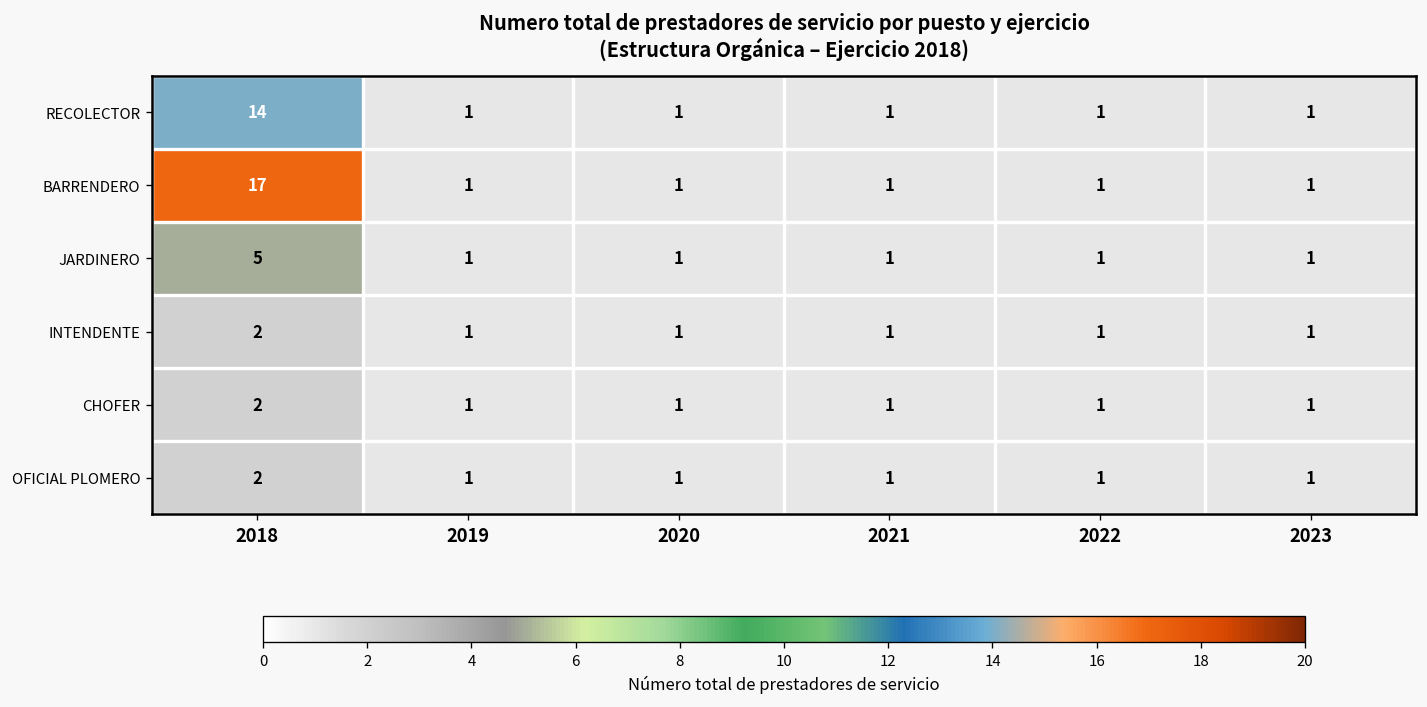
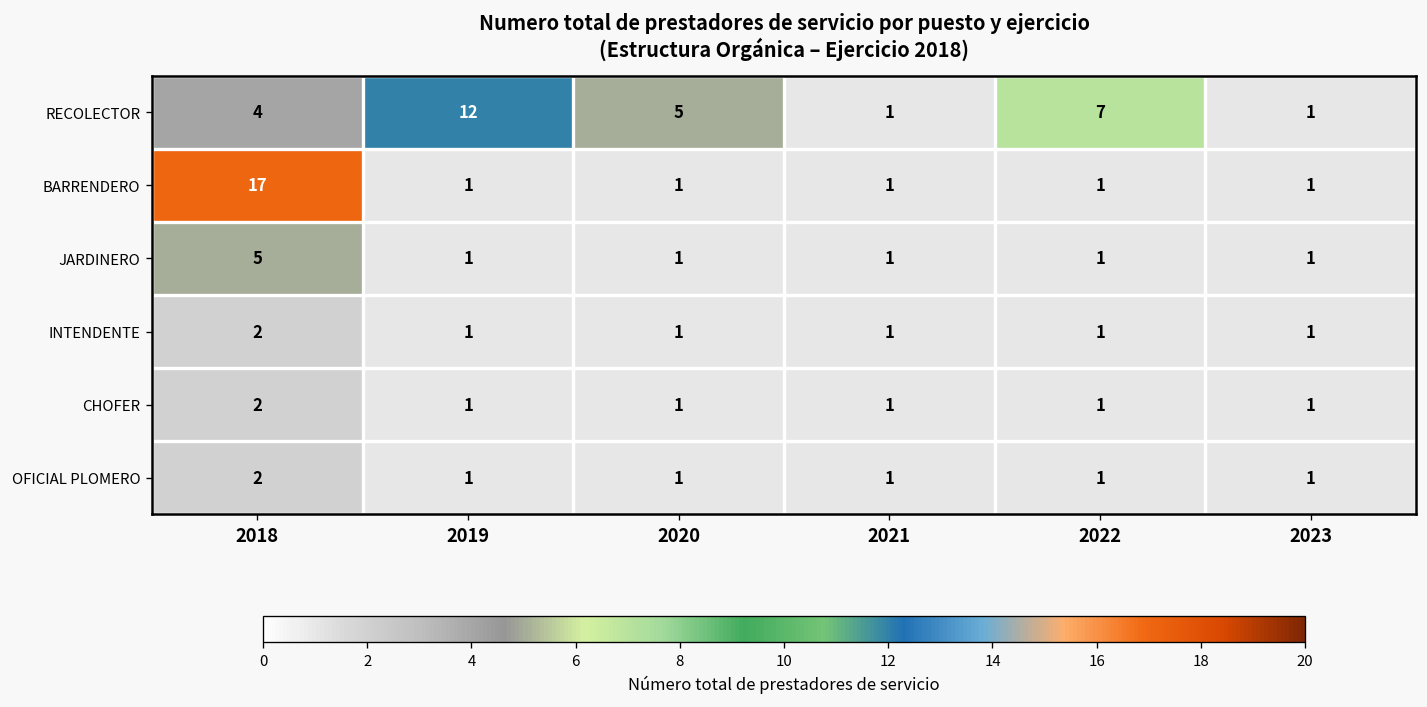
  {
    "RECOLECTOR": {
-     "2018": 14,
-     "2019": 1,
-     "2020": 1,
+     "2018": 4,
+     "2019": 12,
+     "2020": 5,
      "2021": 1,
-     "2022": 1,
+     "2022": 7,
      "2023": 1
    },
    "BARRENDERO": {
      "2018": 17,
      "2019": 1,
      "2020": 1,
      "2021": 1,
      "2022": 1,
      "2023": 1
    },
    "JARDINERO": {
      "2018": 5,
      "2019": 1,
      "2020": 1,
      "2021": 1,
      "2022": 1,
      "2023": 1
    },
    "INTENDENTE": {
      "2018": 2,
      "2019": 1,
      "2020": 1,
      "2021": 1,
      "2022": 1,
      "2023": 1
    },
    "CHOFER": {
      "2018": 2,
      "2019": 1,
      "2020": 1,
      "2021": 1,
      "2022": 1,
      "2023": 1
    },
    "OFICIAL PLOMERO": {
      "2018": 2,
      "2019": 1,
      "2020": 1,
      "2021": 1,
      "2022": 1,
      "2023": 1
    }
  }
